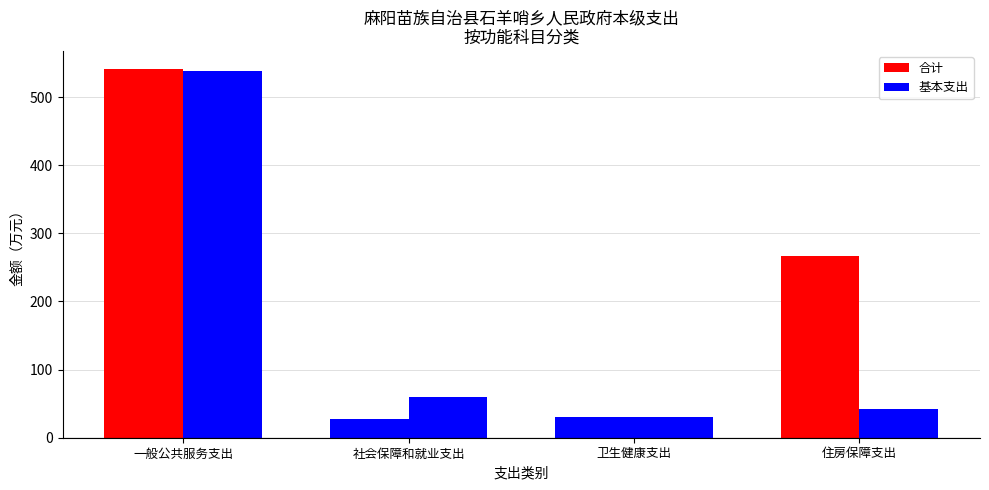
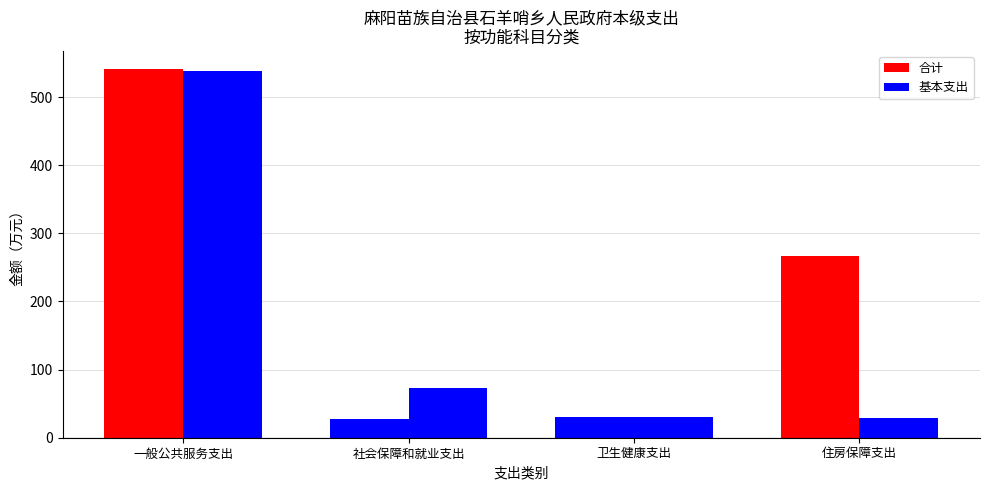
  {
    "合计": {
      "一般公共服务支出": 540,
      "社会保障和就业支出": 30,
      "卫生健康支出": 30,
      "住房保障支出": 270
    },
    "基本支出": {
      "一般公共服务支出": 540,
-     "社会保障和就业支出": 60,
+     "社会保障和就业支出": 70,
      "卫生健康支出": 30,
-     "住房保障支出": 40
+     "住房保障支出": 30
    }
  }
